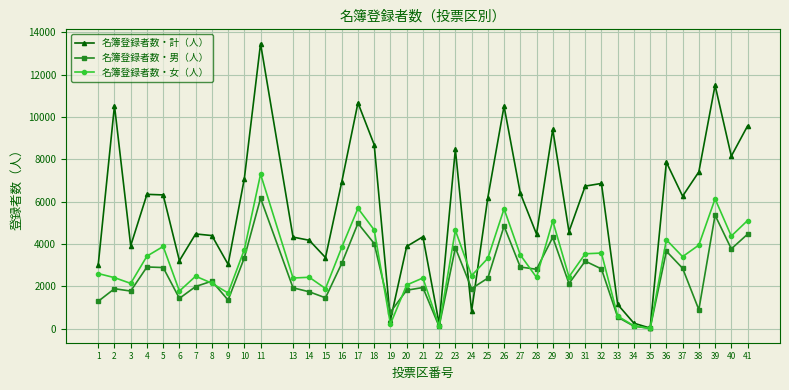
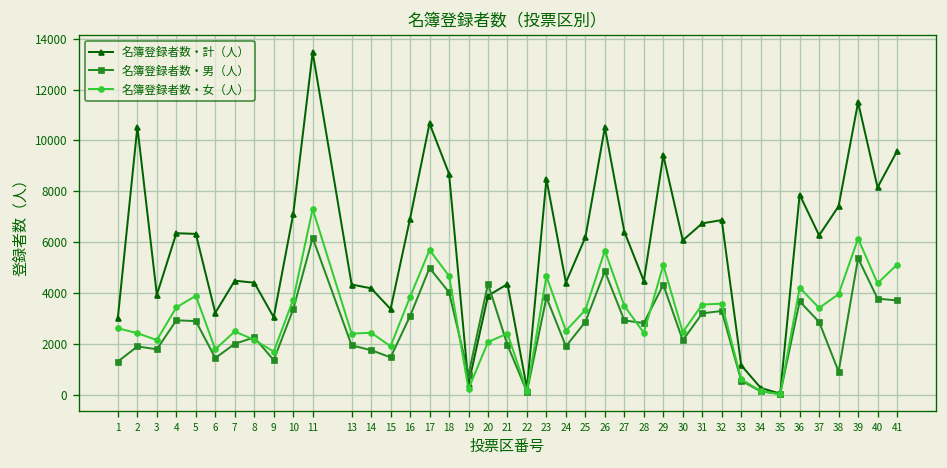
  {
    "名簿登録者数・計（人）": {
      "1": 3000,
      "2": 10500,
      "3": 3900,
      "4": 6300,
      "5": 6300,
      "6": 3200,
      "7": 4500,
      "8": 4400,
      "9": 3000,
      "10": 7100,
      "11": 13500,
      "13": 4300,
      "14": 4200,
      "15": 3400,
      "16": 6900,
      "17": 10700,
      "18": 8700,
      "19": 400,
      "20": 3900,
      "21": 4300,
      "23": 8500,
-     "24": 800,
+     "24": 4400,
      "25": 6200,
      "26": 10500,
      "27": 6400,
      "28": 4500,
      "29": 9400,
-     "30": 4600,
+     "30": 6100,
      "31": 6700,
      "32": 6900,
      "33": 1100,
      "34": 300,
      "36": 7900,
      "37": 6300,
      "38": 7400,
      "39": 11500,
      "40": 8200,
      "41": 9600
    },
    "名簿登録者数・男（人）": {
      "1": 1300,
      "2": 1900,
      "3": 1800,
      "4": 2900,
      "5": 2900,
      "6": 1400,
      "7": 2000,
      "9": 1400,
      "10": 3400,
      "11": 6200,
      "13": 1900,
      "14": 1700,
      "15": 1500,
      "16": 3100,
      "17": 5000,
      "18": 4000,
      "19": 800,
-     "20": 1800,
+     "20": 4400,
      "21": 1900,
      "23": 3800,
      "24": 1900,
-     "25": 2400,
+     "25": 2900,
      "26": 4800,
      "27": 2900,
      "28": 2800,
      "29": 4300,
      "30": 2100,
      "31": 3200,
-     "32": 2800,
+     "32": 3300,
      "36": 3700,
      "37": 2900,
      "38": 900,
      "39": 5400,
      "40": 3800,
-     "41": 4500
+     "41": 3700
    },
    "名簿登録者数・女（人）": {
      "1": 2600,
      "2": 2400,
      "3": 2100,
      "4": 3400,
      "5": 3900,
      "6": 1800,
      "7": 2500,
      "9": 1700,
      "10": 3700,
      "11": 7300,
      "13": 2400,
      "14": 2400,
      "15": 1900,
      "16": 3800,
      "17": 5700,
      "18": 4700,
      "19": 200,
      "20": 2100,
      "21": 2400,
      "23": 4700,
      "24": 2500,
      "25": 3300,
      "26": 5700,
      "27": 3500,
      "28": 2400,
      "29": 5100,
      "30": 2500,
      "31": 3500,
      "32": 3600,
      "36": 4200,
      "37": 3400,
      "38": 4000,
      "39": 6100,
      "40": 4400,
      "41": 5100
    }
  }
